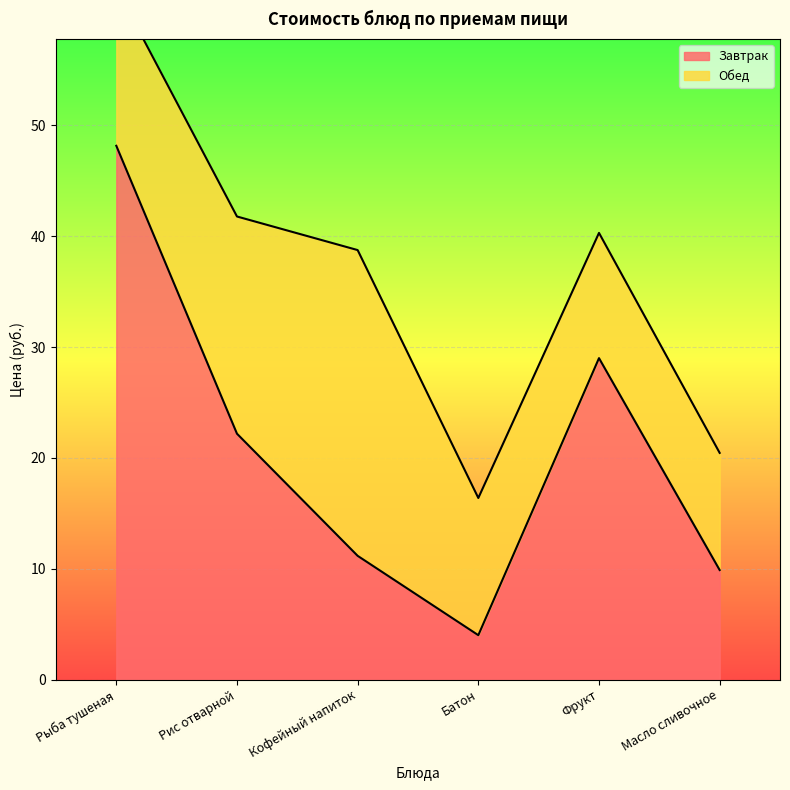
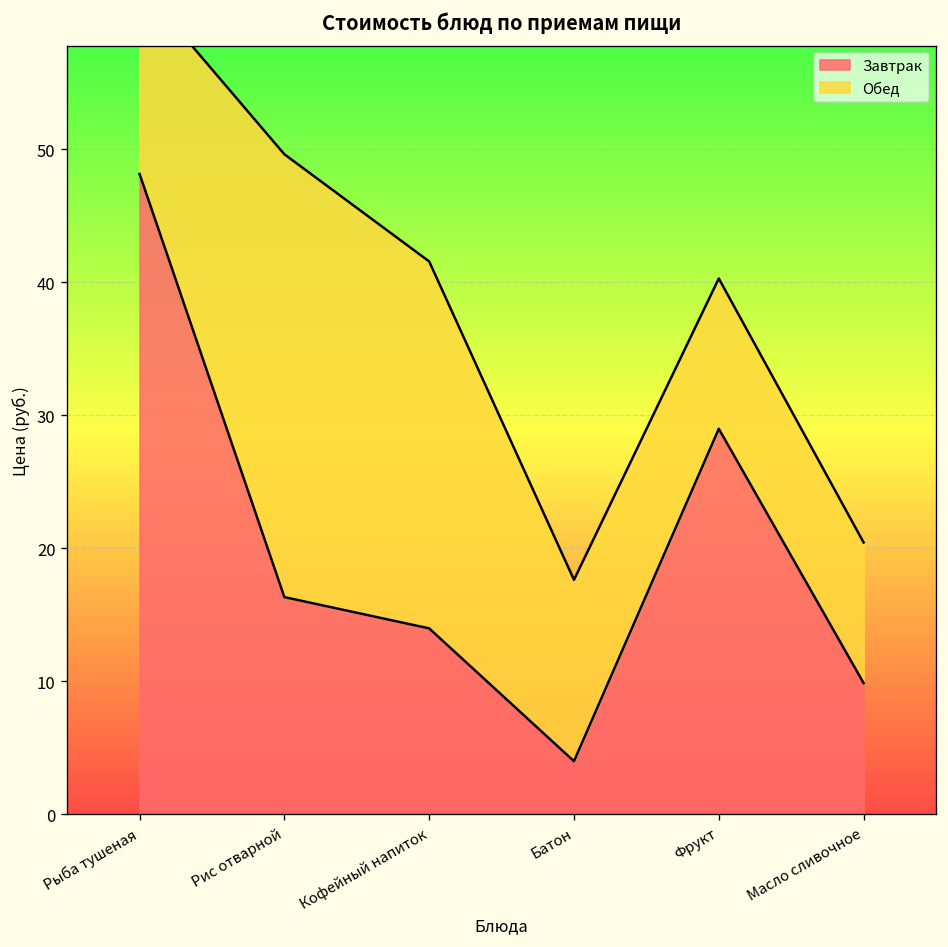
  {
    "Завтрак": {
      "Рыба тушеная": 48.2,
-     "Рис отварной": 22.2,
-     "Кофейный напиток": 11.2,
+     "Рис отварной": 16.3,
+     "Кофейный напиток": 14.0,
      "Батон": 4.0,
      "Фрукт": 29.0,
      "Масло сливочное": 9.9
    },
    "Обед": {
-     "Рис отварной": 19.6,
+     "Рис отварной": 33.3,
      "Кофейный напиток": 27.6,
-     "Батон": 12.4,
+     "Батон": 13.6,
      "Фрукт": 11.3,
      "Масло сливочное": 10.6
    }
  }
